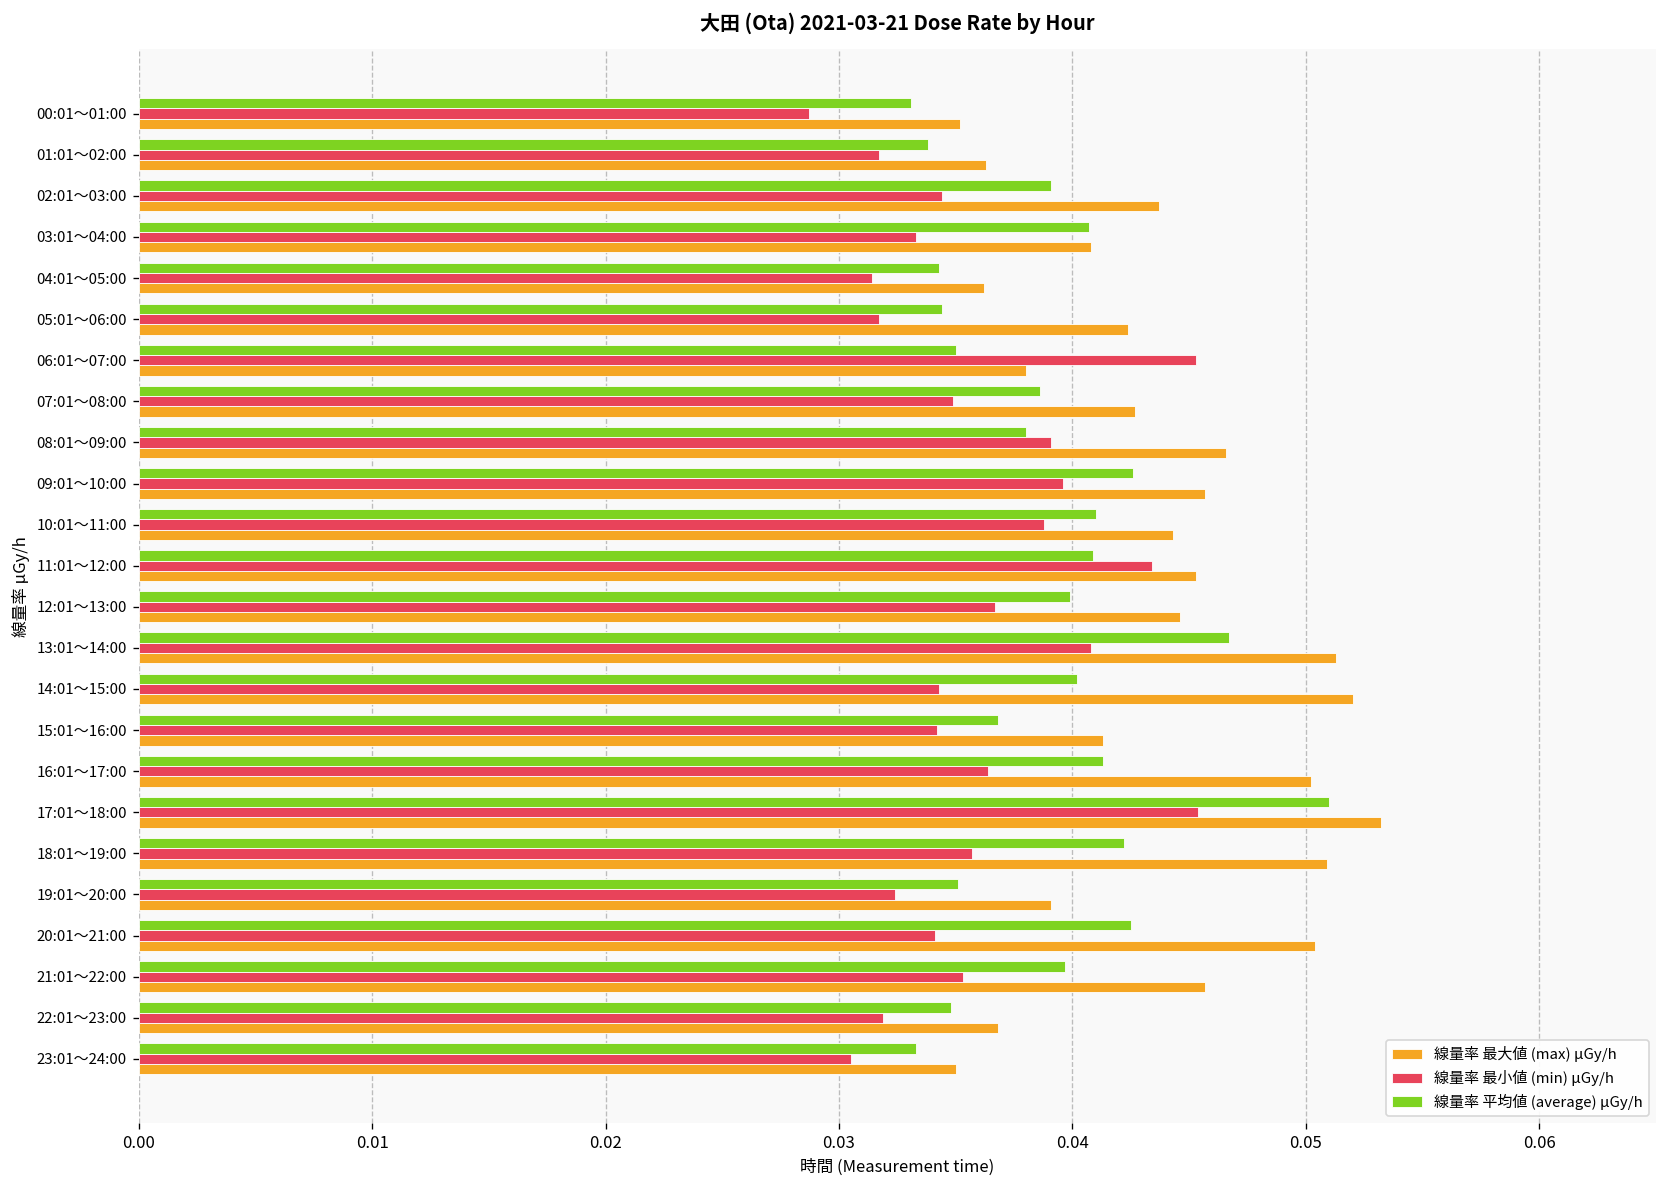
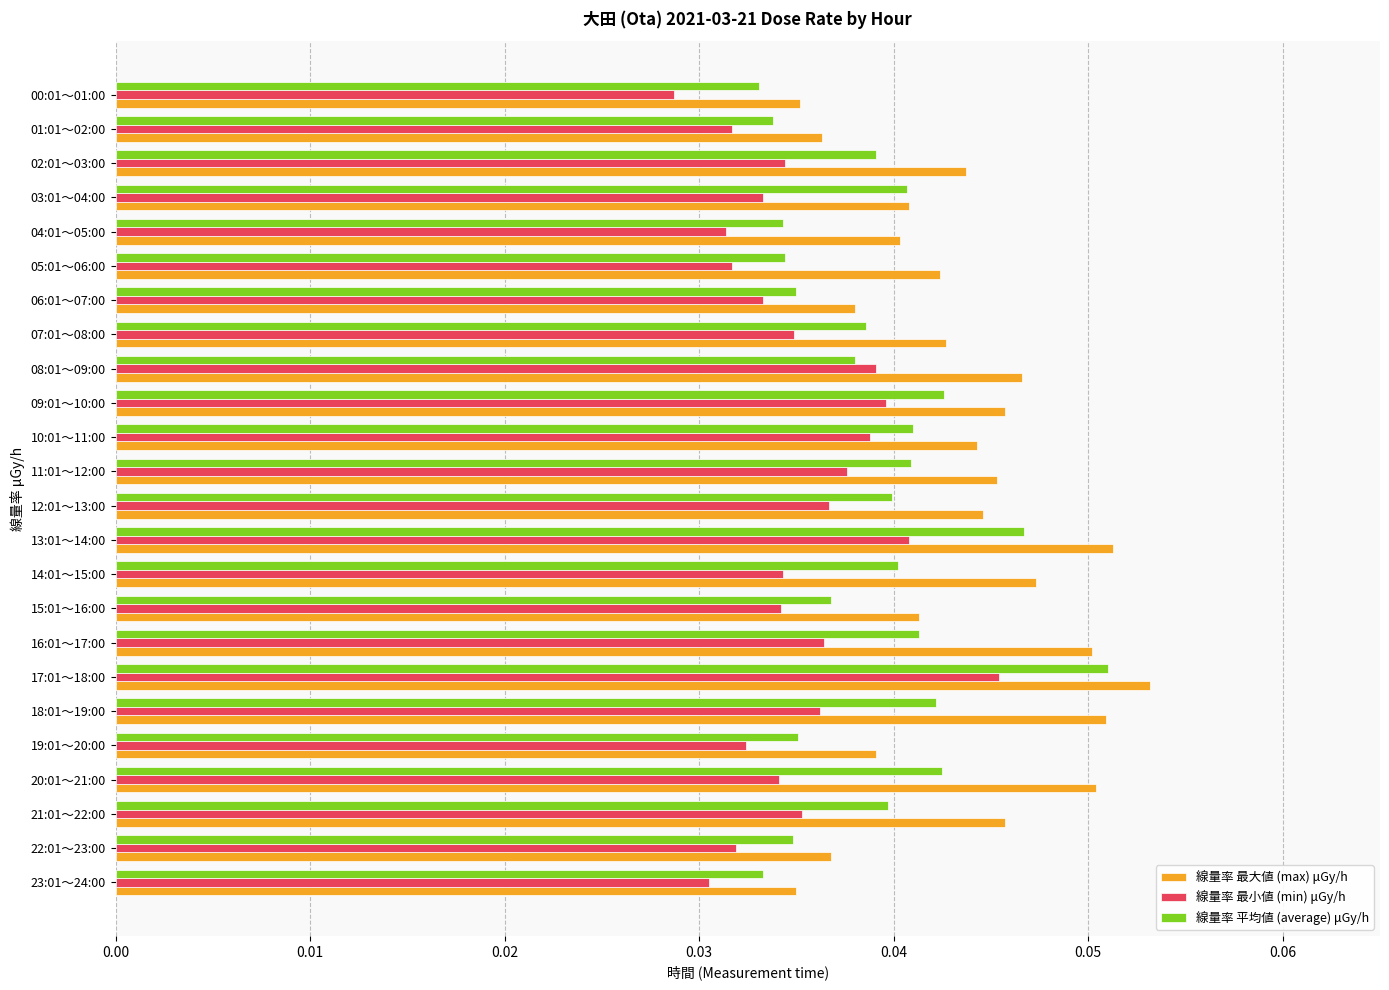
  {
    "線量率 最大値 (max) μGy/h": {
      "00:01～01:00": 0.0352,
      "01:01～02:00": 0.0363,
      "02:01～03:00": 0.0437,
      "03:01～04:00": 0.0408,
-     "04:01～05:00": 0.0362,
+     "04:01～05:00": 0.0403,
      "05:01～06:00": 0.0424,
      "06:01～07:00": 0.0380,
      "07:01～08:00": 0.0427,
      "08:01～09:00": 0.0466,
      "09:01～10:00": 0.0457,
      "10:01～11:00": 0.0443,
      "11:01～12:00": 0.0453,
      "12:01～13:00": 0.0446,
      "13:01～14:00": 0.0513,
-     "14:01～15:00": 0.0520,
+     "14:01～15:00": 0.0473,
      "15:01～16:00": 0.0413,
      "16:01～17:00": 0.0502,
      "17:01～18:00": 0.0532,
      "18:01～19:00": 0.0509,
      "19:01～20:00": 0.0391,
      "20:01～21:00": 0.0504,
      "21:01～22:00": 0.0457,
      "22:01～23:00": 0.0368,
      "23:01～24:00": 0.0350
    },
    "線量率 最小値 (min) μGy/h": {
      "00:01～01:00": 0.0287,
      "01:01～02:00": 0.0317,
      "02:01～03:00": 0.0344,
      "03:01～04:00": 0.0333,
      "04:01～05:00": 0.0314,
      "05:01～06:00": 0.0317,
-     "06:01～07:00": 0.0453,
+     "06:01～07:00": 0.0333,
      "07:01～08:00": 0.0349,
      "08:01～09:00": 0.0391,
      "09:01～10:00": 0.0396,
      "10:01～11:00": 0.0388,
-     "11:01～12:00": 0.0434,
+     "11:01～12:00": 0.0376,
      "12:01～13:00": 0.0367,
      "13:01～14:00": 0.0408,
      "14:01～15:00": 0.0343,
      "15:01～16:00": 0.0342,
      "16:01～17:00": 0.0364,
      "17:01～18:00": 0.0454,
-     "18:01～19:00": 0.0357,
+     "18:01～19:00": 0.0362,
      "19:01～20:00": 0.0324,
      "20:01～21:00": 0.0341,
      "21:01～22:00": 0.0353,
      "22:01～23:00": 0.0319,
      "23:01～24:00": 0.0305
    },
    "線量率 平均値 (average) μGy/h": {
      "00:01～01:00": 0.0331,
      "01:01～02:00": 0.0338,
      "02:01～03:00": 0.0391,
      "03:01～04:00": 0.0407,
      "04:01～05:00": 0.0343,
      "05:01～06:00": 0.0344,
      "06:01～07:00": 0.0350,
      "07:01～08:00": 0.0386,
      "08:01～09:00": 0.0380,
      "09:01～10:00": 0.0426,
      "10:01～11:00": 0.0410,
      "11:01～12:00": 0.0409,
      "12:01～13:00": 0.0399,
      "13:01～14:00": 0.0467,
      "14:01～15:00": 0.0402,
      "15:01～16:00": 0.0368,
      "16:01～17:00": 0.0413,
      "17:01～18:00": 0.0510,
      "18:01～19:00": 0.0422,
      "19:01～20:00": 0.0351,
      "20:01～21:00": 0.0425,
      "21:01～22:00": 0.0397,
      "22:01～23:00": 0.0348,
      "23:01～24:00": 0.0333
    }
  }
